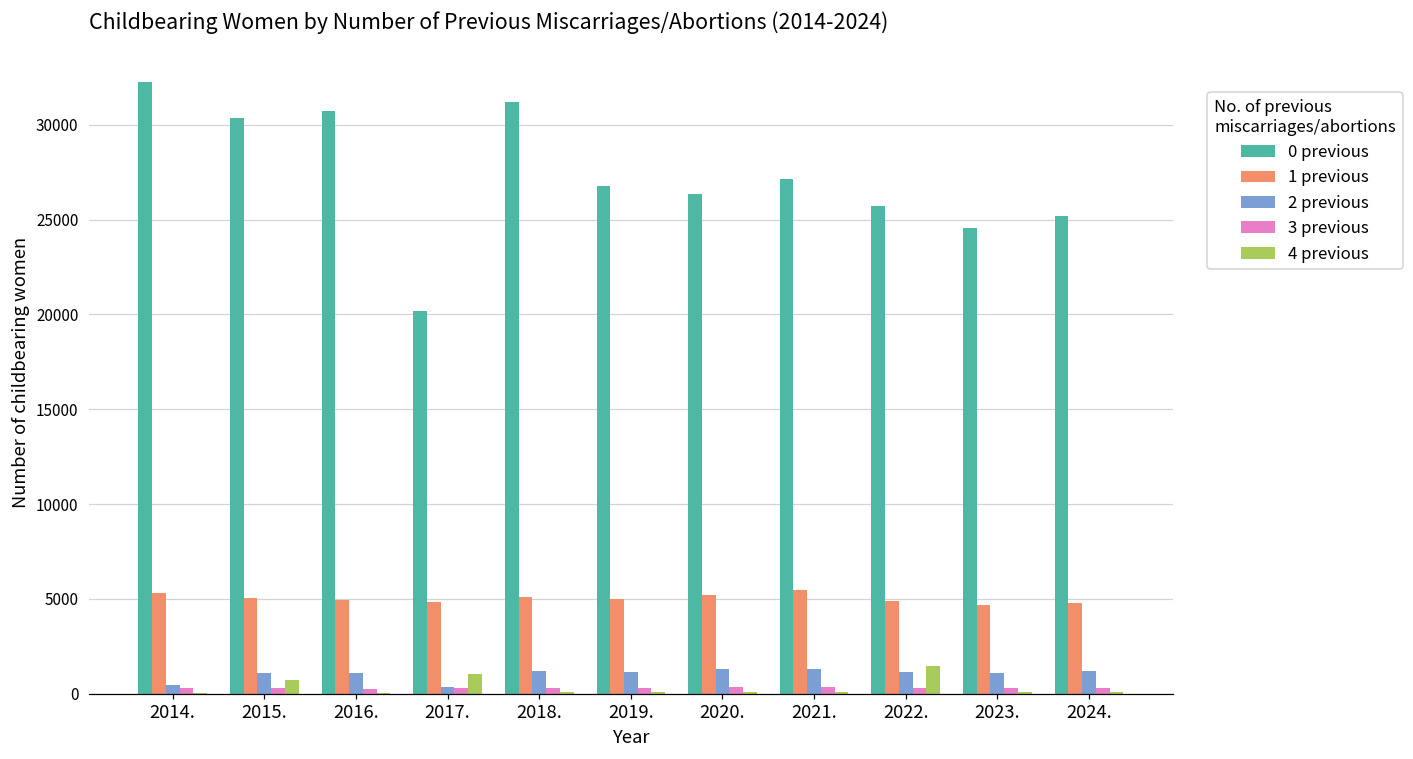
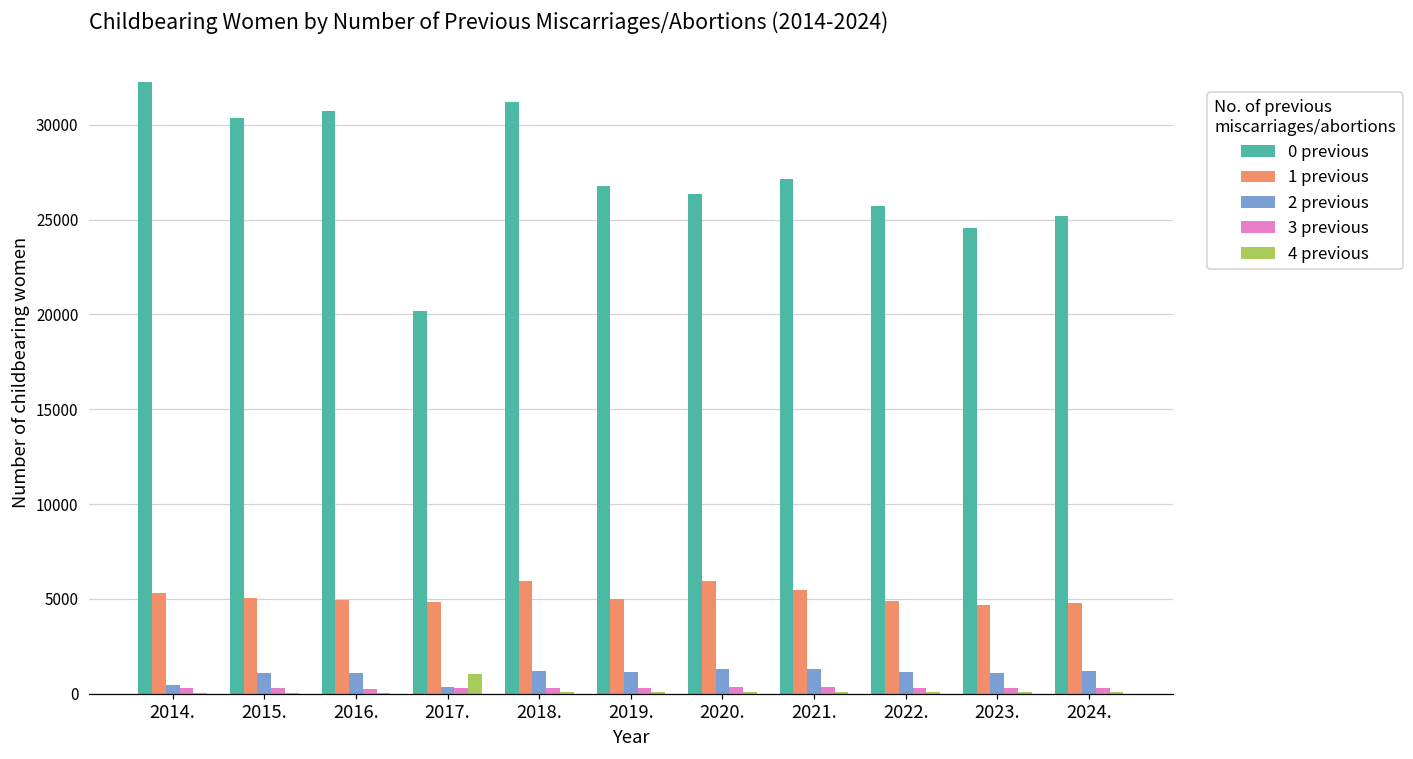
  {
    "0 previous": {
      "2014.": 32200,
      "2015.": 30300,
      "2016.": 30700,
      "2017.": 20200,
      "2018.": 31200,
      "2019.": 26800,
      "2020.": 26300,
      "2021.": 27100,
      "2022.": 25700,
      "2023.": 24600,
      "2024.": 25200
    },
    "1 previous": {
      "2014.": 5300,
      "2015.": 5000,
      "2016.": 5000,
      "2017.": 4900,
-     "2018.": 5100,
+     "2018.": 6000,
      "2019.": 5000,
-     "2020.": 5200,
+     "2020.": 5900,
      "2021.": 5500,
      "2022.": 4900,
      "2023.": 4700,
      "2024.": 4800
    },
    "2 previous": {
      "2014.": 400,
      "2015.": 1100,
      "2016.": 1100,
      "2017.": 400,
      "2018.": 1200,
      "2019.": 1200,
      "2020.": 1300,
      "2021.": 1300,
      "2022.": 1200,
      "2023.": 1100,
      "2024.": 1200
    },
    "3 previous": {
      "2014.": 300,
      "2015.": 300,
      "2016.": 300,
      "2017.": 300,
      "2018.": 300,
      "2019.": 300,
      "2020.": 300,
      "2021.": 400,
      "2022.": 300,
      "2023.": 300,
      "2024.": 300
    },
    "4 previous": {
-     "2015.": 700,
+     "2015.": 100,
      "2017.": 1100,
-     "2022.": 1500
+     "2022.": 100
    }
  }
